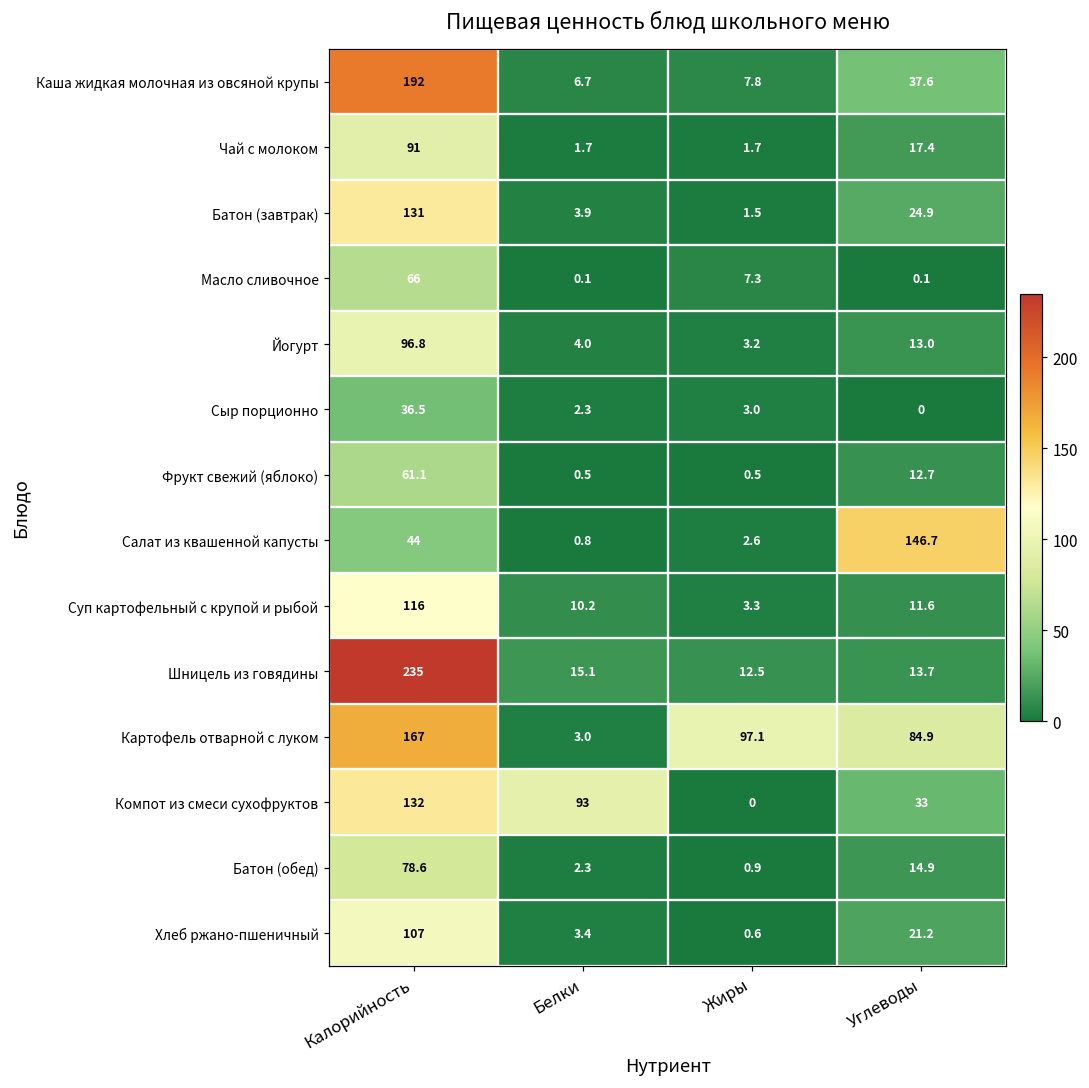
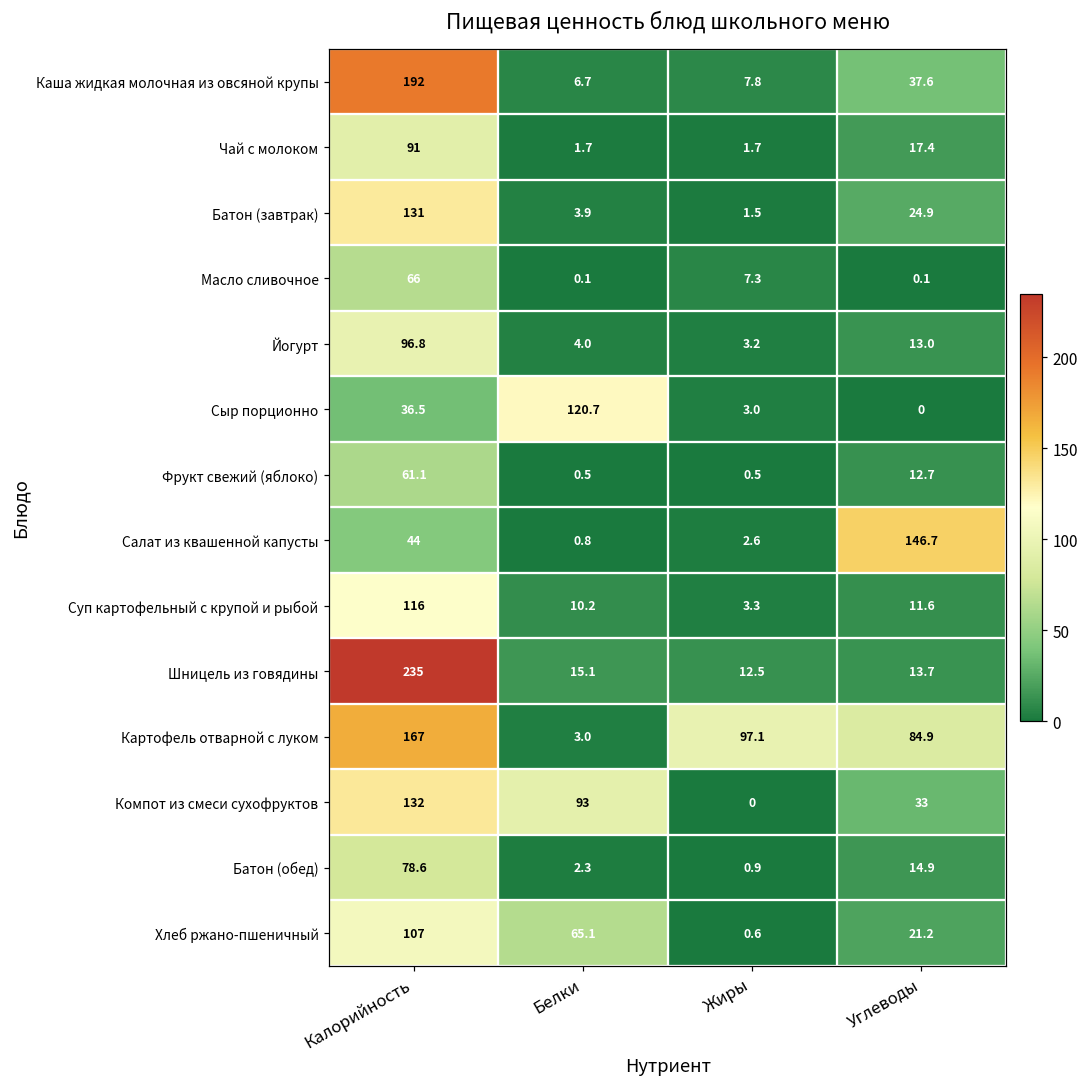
  {
    "Каша жидкая молочная из овсяной крупы": {
      "Калорийность": 192,
      "Белки": 6.7,
      "Жиры": 7.8,
      "Углеводы": 37.6
    },
    "Чай с молоком": {
      "Калорийность": 91,
      "Белки": 1.7,
      "Жиры": 1.7,
      "Углеводы": 17.4
    },
    "Батон (завтрак)": {
      "Калорийность": 131,
      "Белки": 3.9,
      "Жиры": 1.5,
      "Углеводы": 24.9
    },
    "Масло сливочное": {
      "Калорийность": 66,
      "Белки": 0.1,
      "Жиры": 7.3,
      "Углеводы": 0.1
    },
    "Йогурт": {
      "Калорийность": 96.8,
      "Белки": 4.0,
      "Жиры": 3.2,
      "Углеводы": 13.0
    },
    "Сыр порционно": {
      "Калорийность": 36.5,
-     "Белки": 2.3,
+     "Белки": 120.7,
      "Жиры": 3.0,
      "Углеводы": 0
    },
    "Фрукт свежий (яблоко)": {
      "Калорийность": 61.1,
      "Белки": 0.5,
      "Жиры": 0.5,
      "Углеводы": 12.7
    },
    "Салат из квашенной капусты": {
      "Калорийность": 44,
      "Белки": 0.8,
      "Жиры": 2.6,
      "Углеводы": 146.7
    },
    "Суп картофельный с крупой и рыбой": {
      "Калорийность": 116,
      "Белки": 10.2,
      "Жиры": 3.3,
      "Углеводы": 11.6
    },
    "Шницель из говядины": {
      "Калорийность": 235,
      "Белки": 15.1,
      "Жиры": 12.5,
      "Углеводы": 13.7
    },
    "Картофель отварной с луком": {
      "Калорийность": 167,
      "Белки": 3.0,
      "Жиры": 97.1,
      "Углеводы": 84.9
    },
    "Компот из смеси сухофруктов": {
      "Калорийность": 132,
      "Белки": 93,
      "Жиры": 0,
      "Углеводы": 33
    },
    "Батон (обед)": {
      "Калорийность": 78.6,
      "Белки": 2.3,
      "Жиры": 0.9,
      "Углеводы": 14.9
    },
    "Хлеб ржано-пшеничный": {
      "Калорийность": 107,
-     "Белки": 3.4,
+     "Белки": 65.1,
      "Жиры": 0.6,
      "Углеводы": 21.2
    }
  }
